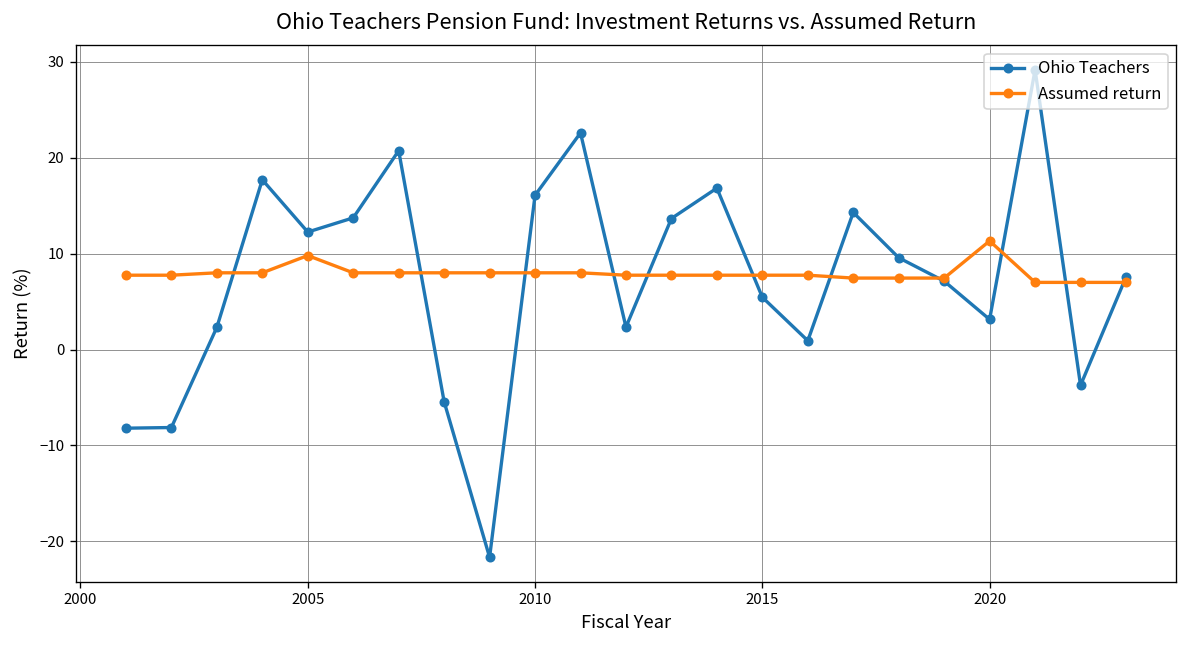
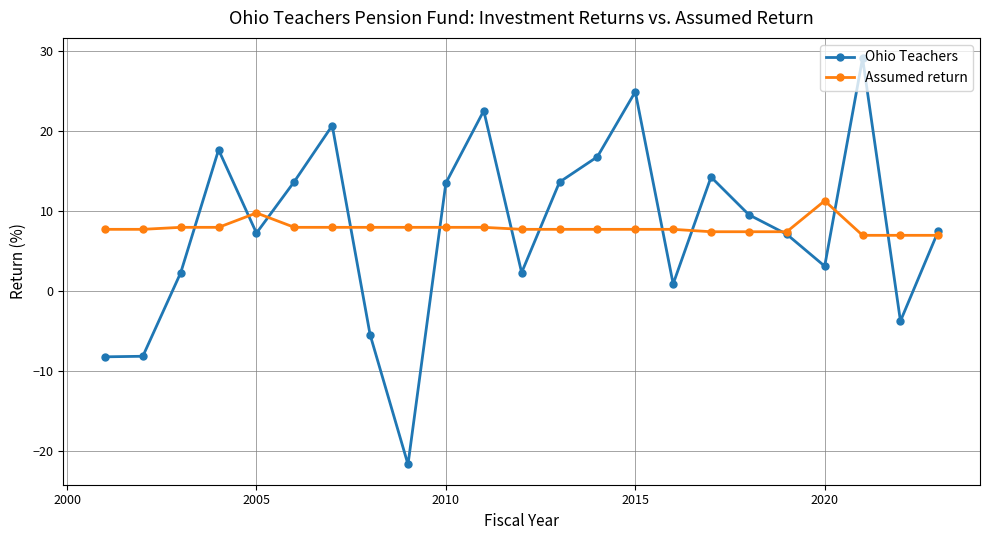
  {
    "Ohio Teachers": {
-     "2005": 12,
-     "2010": 16,
-     "2015": 5,
+     "2005": 7,
+     "2010": 14,
+     "2015": 25,
      "2020": 3
    },
    "Assumed return": {
      "2005": 10,
      "2010": 8,
      "2015": 8,
      "2020": 11
    }
  }
